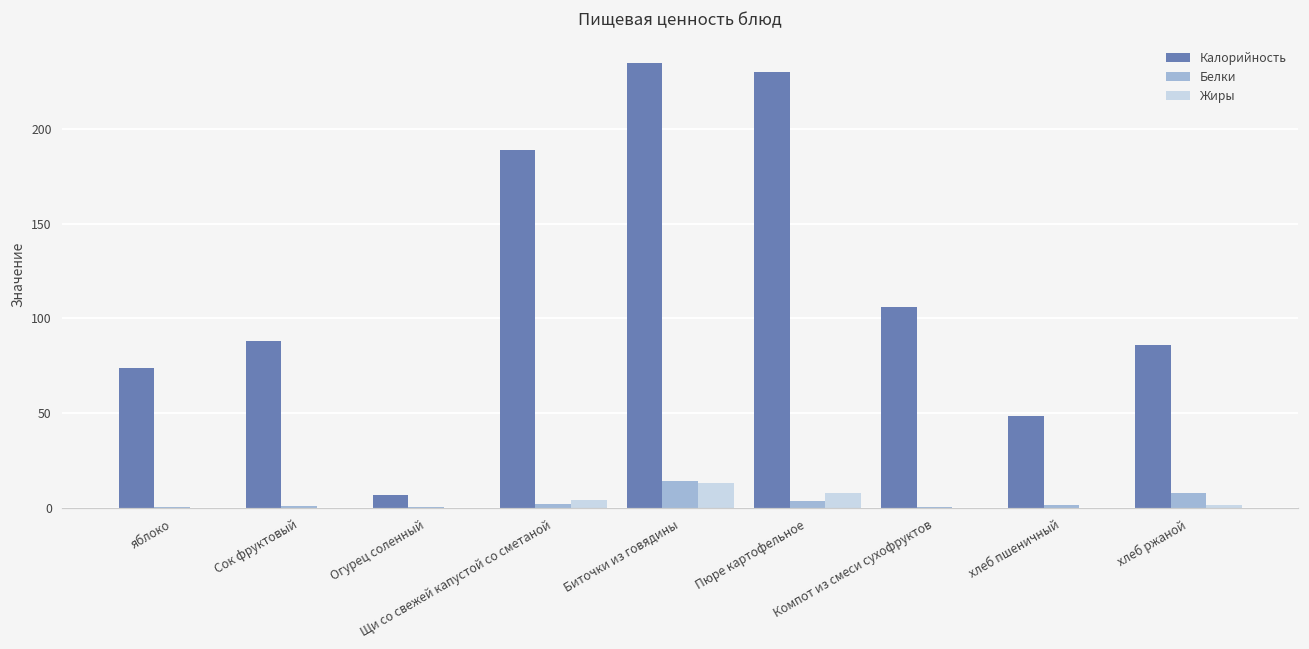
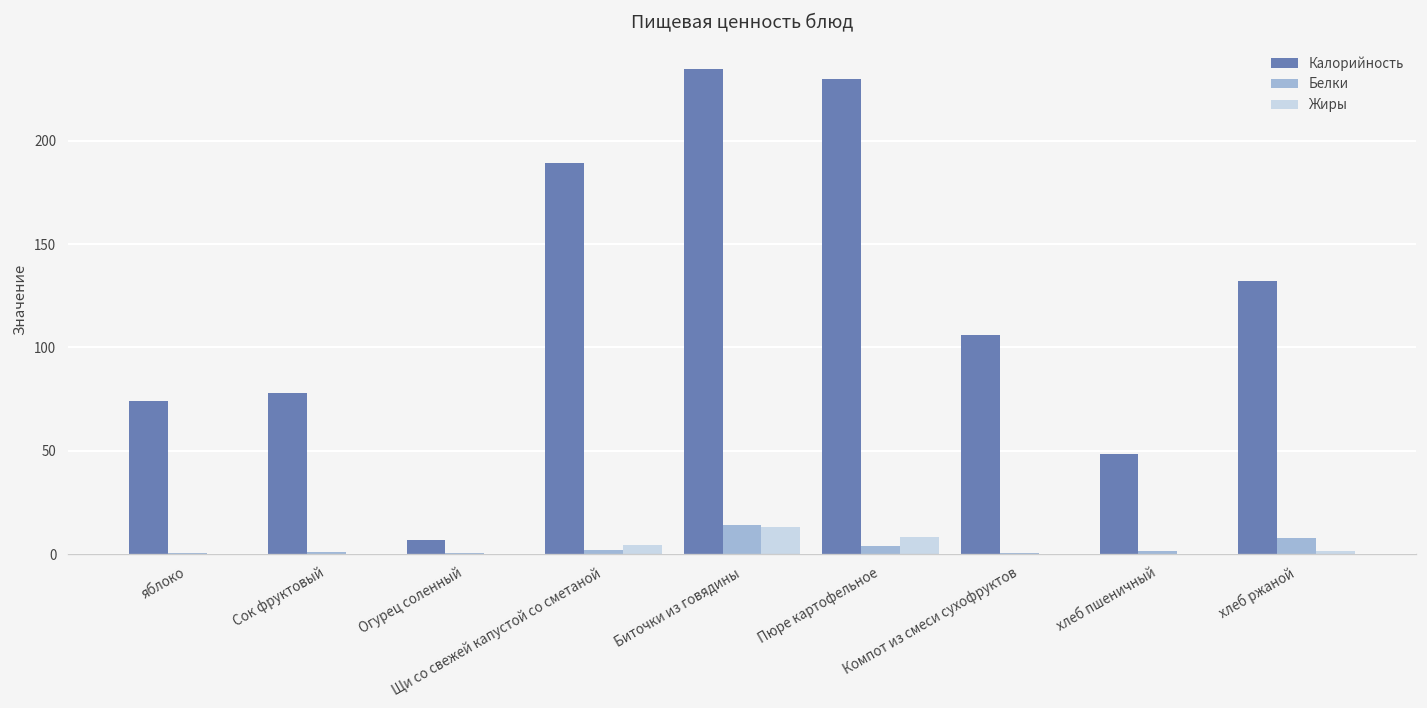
  {
    "Калорийность": {
      "яблоко": 74,
-     "Сок фруктовый": 88,
+     "Сок фруктовый": 78,
      "Огурец соленный": 7,
      "Щи со свежей капустой со сметаной": 189,
      "Биточки из говядины": 235,
      "Пюре картофельное": 230,
      "Компот из смеси сухофруктов": 106,
      "хлеб пшеничный": 48,
-     "хлеб ржаной": 86
+     "хлеб ржаной": 132
    }
  }
